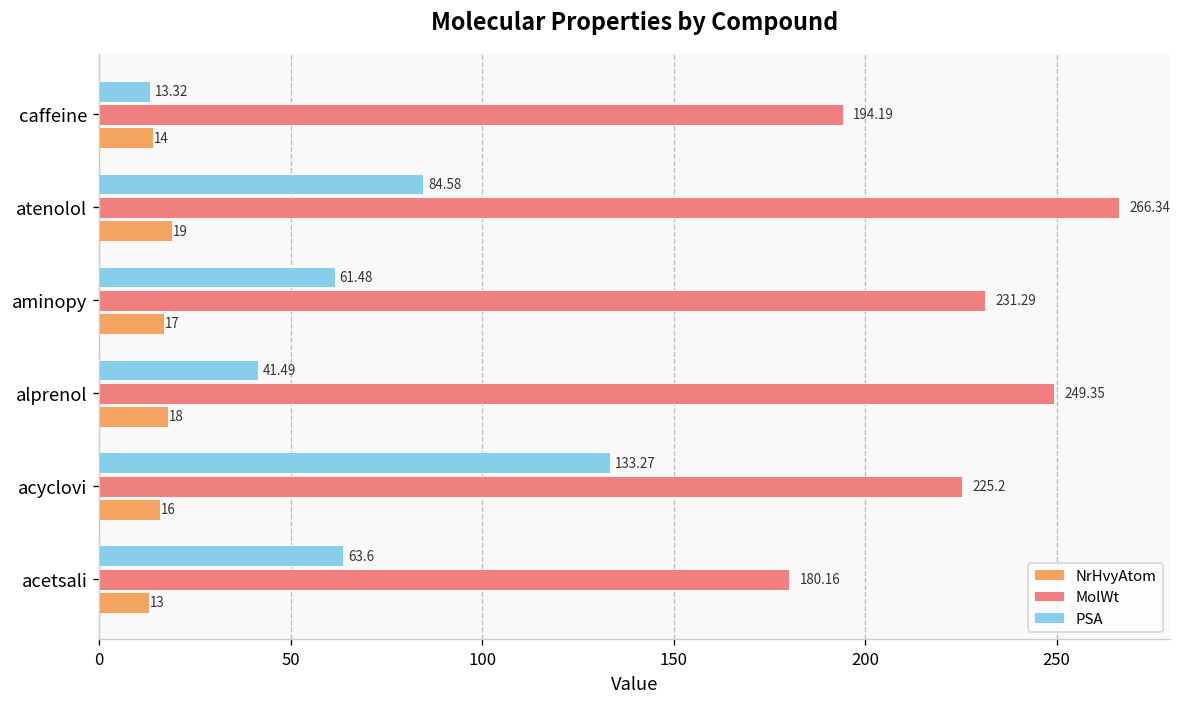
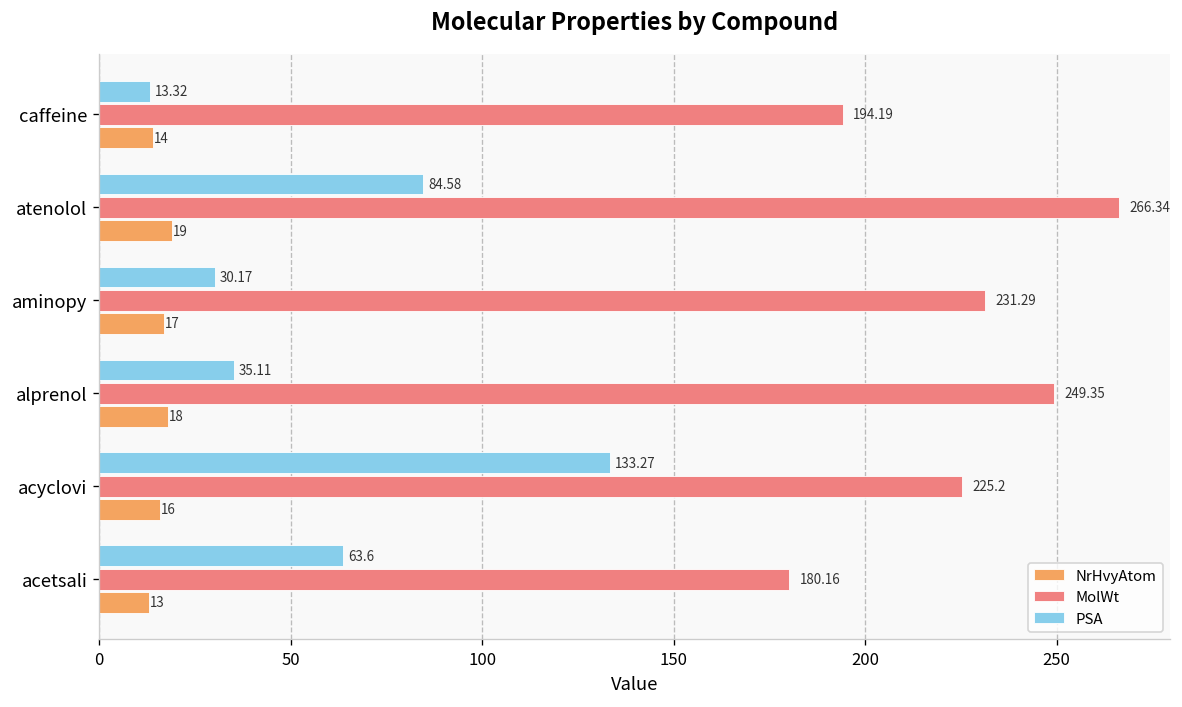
  {
    "PSA": {
      "caffeine": 13.32,
      "atenolol": 84.58,
-     "aminopy": 61.48,
-     "alprenol": 41.49,
+     "aminopy": 30.17,
+     "alprenol": 35.11,
      "acyclovi": 133.27,
      "acetsali": 63.6
    }
  }
